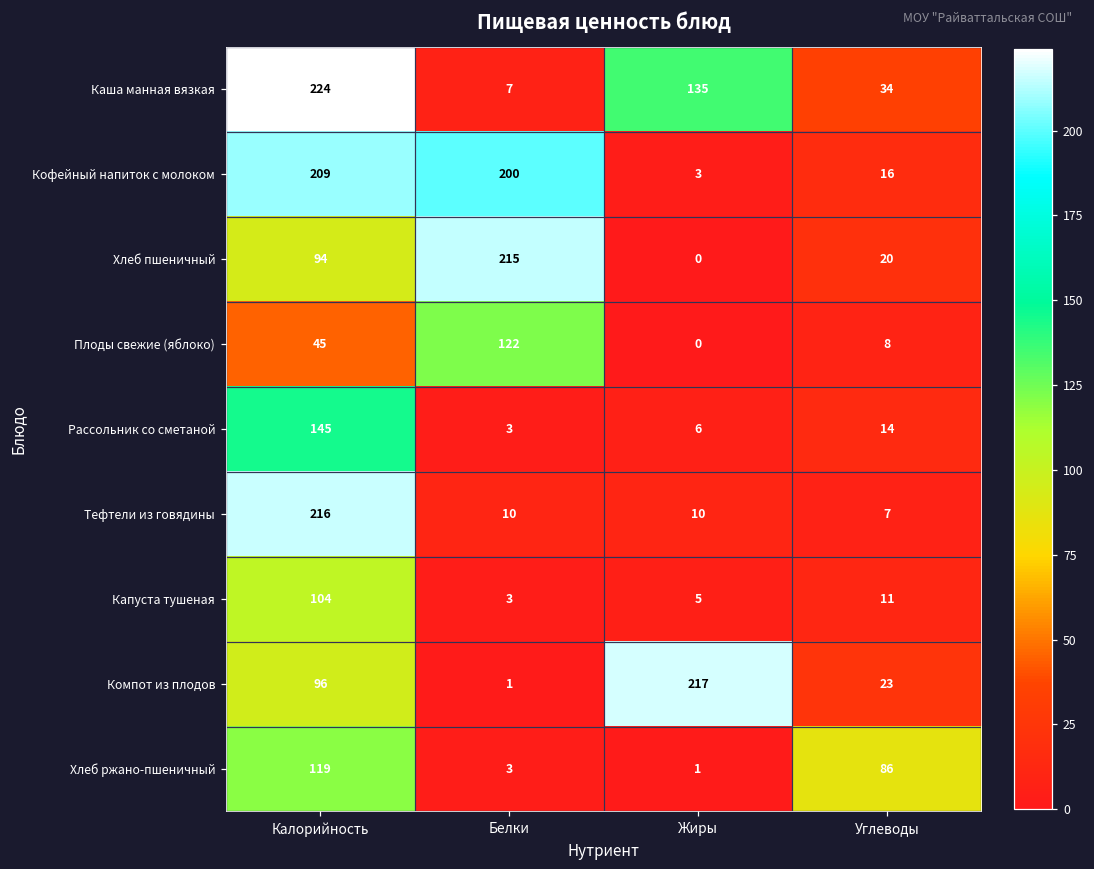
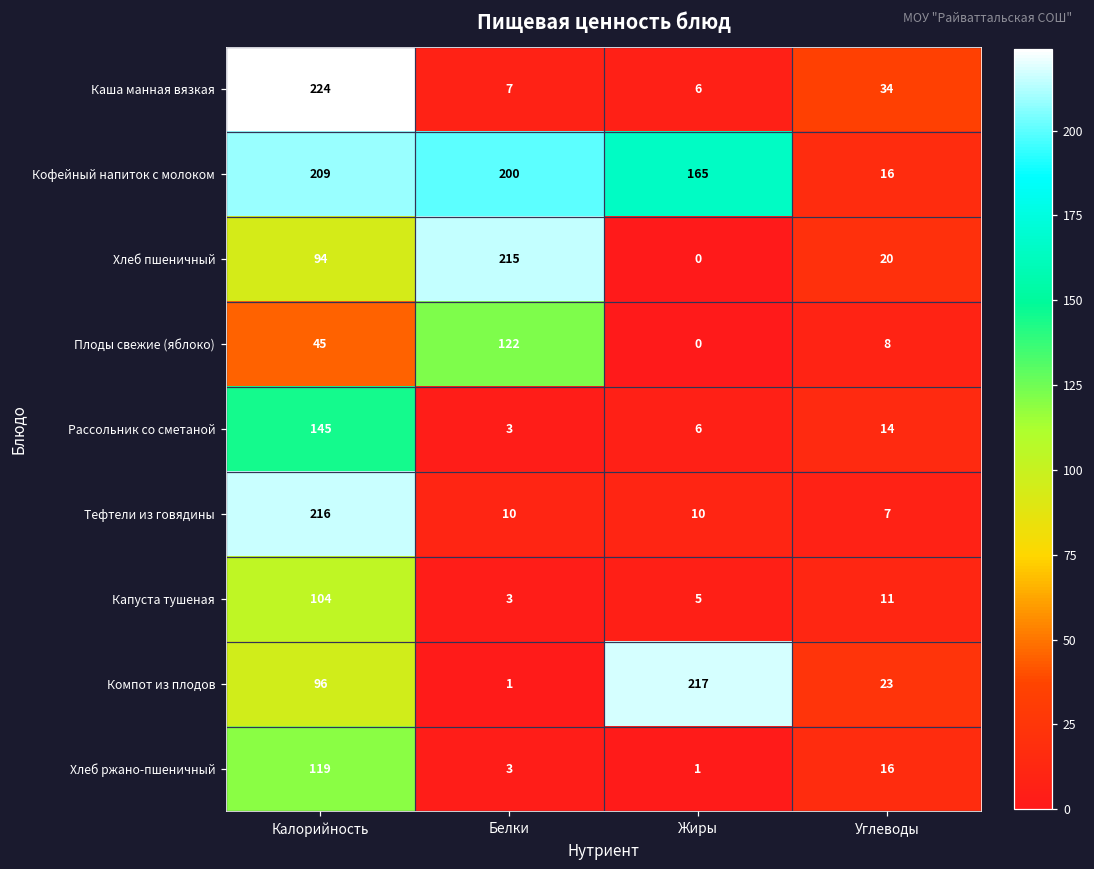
  {
    "Каша манная вязкая": {
      "Калорийность": 224,
      "Белки": 7,
-     "Жиры": 135,
+     "Жиры": 6,
      "Углеводы": 34
    },
    "Кофейный напиток с молоком": {
      "Калорийность": 209,
      "Белки": 200,
-     "Жиры": 3,
+     "Жиры": 165,
      "Углеводы": 16
    },
    "Хлеб пшеничный": {
      "Калорийность": 94,
      "Белки": 215,
      "Жиры": 0,
      "Углеводы": 20
    },
    "Плоды свежие (яблоко)": {
      "Калорийность": 45,
      "Белки": 122,
      "Жиры": 0,
      "Углеводы": 8
    },
    "Рассольник со сметаной": {
      "Калорийность": 145,
      "Белки": 3,
      "Жиры": 6,
      "Углеводы": 14
    },
    "Тефтели из говядины": {
      "Калорийность": 216,
      "Белки": 10,
      "Жиры": 10,
      "Углеводы": 7
    },
    "Капуста тушеная": {
      "Калорийность": 104,
      "Белки": 3,
      "Жиры": 5,
      "Углеводы": 11
    },
    "Компот из плодов": {
      "Калорийность": 96,
      "Белки": 1,
      "Жиры": 217,
      "Углеводы": 23
    },
    "Хлеб ржано-пшеничный": {
      "Калорийность": 119,
      "Белки": 3,
      "Жиры": 1,
-     "Углеводы": 86
+     "Углеводы": 16
    }
  }
